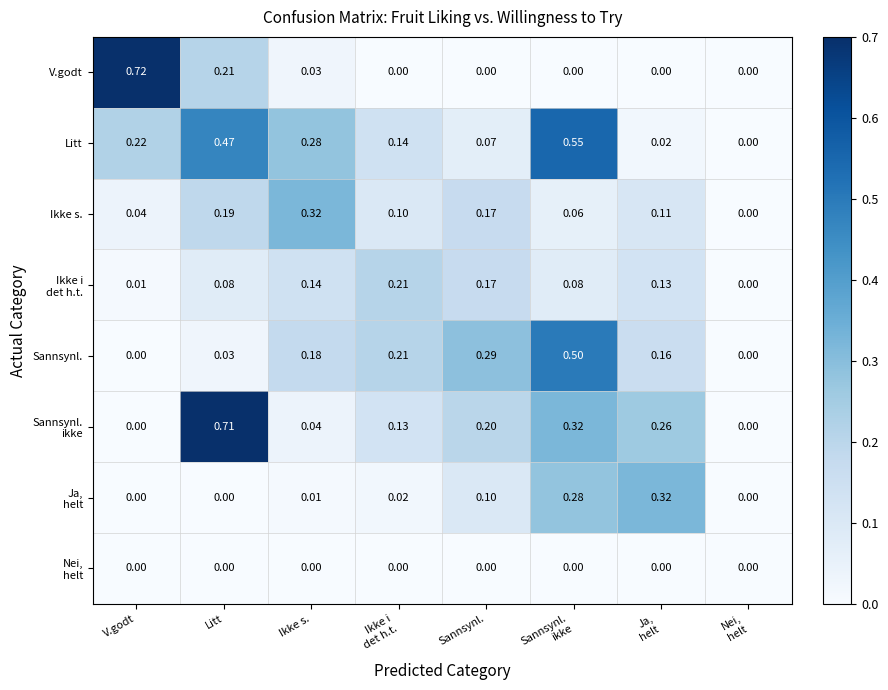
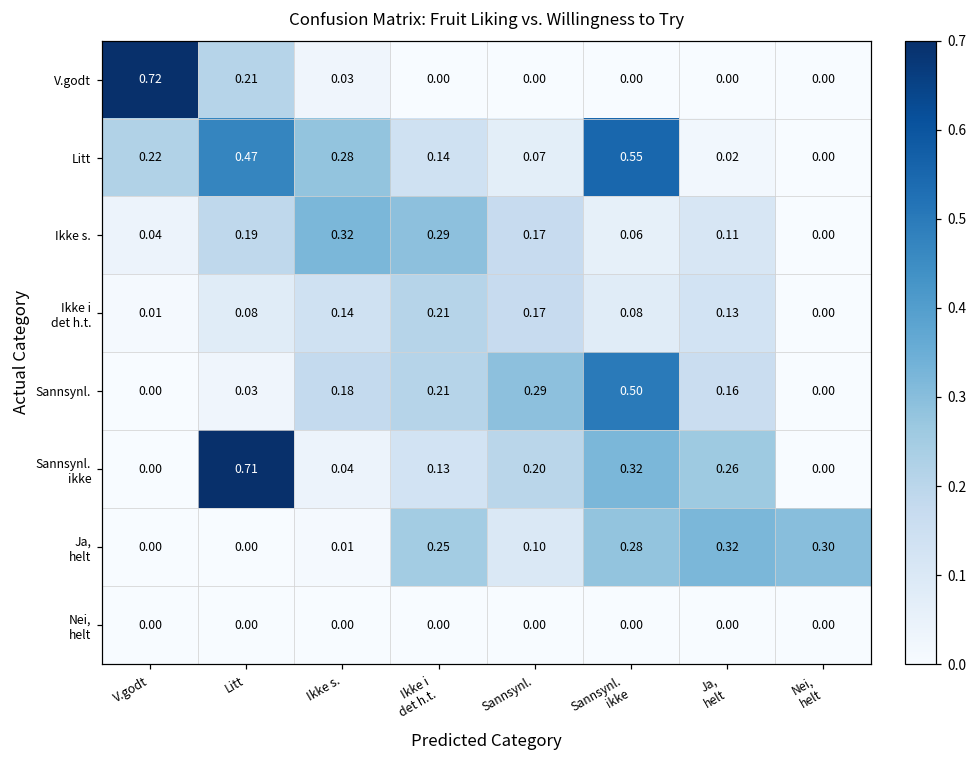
  {
    "V.godt": {
      "V.godt": 0.72,
      "Litt": 0.21,
      "Ikke s.": 0.03,
      "Ikke i det h.t.": 0.00,
      "Sannsynl.": 0.00,
      "Sannsynl. ikke": 0.00,
      "Ja, helt": 0.00,
      "Nei, helt": 0.00
    },
    "Litt": {
      "V.godt": 0.22,
      "Litt": 0.47,
      "Ikke s.": 0.28,
      "Ikke i det h.t.": 0.14,
      "Sannsynl.": 0.07,
      "Sannsynl. ikke": 0.55,
      "Ja, helt": 0.02,
      "Nei, helt": 0.00
    },
    "Ikke s.": {
      "V.godt": 0.04,
      "Litt": 0.19,
      "Ikke s.": 0.32,
-     "Ikke i det h.t.": 0.10,
+     "Ikke i det h.t.": 0.29,
      "Sannsynl.": 0.17,
      "Sannsynl. ikke": 0.06,
      "Ja, helt": 0.11,
      "Nei, helt": 0.00
    },
    "Ikke i det h.t.": {
      "V.godt": 0.01,
      "Litt": 0.08,
      "Ikke s.": 0.14,
      "Ikke i det h.t.": 0.21,
      "Sannsynl.": 0.17,
      "Sannsynl. ikke": 0.08,
      "Ja, helt": 0.13,
      "Nei, helt": 0.00
    },
    "Sannsynl.": {
      "V.godt": 0.00,
      "Litt": 0.03,
      "Ikke s.": 0.18,
      "Ikke i det h.t.": 0.21,
      "Sannsynl.": 0.29,
      "Sannsynl. ikke": 0.50,
      "Ja, helt": 0.16,
      "Nei, helt": 0.00
    },
    "Sannsynl. ikke": {
      "V.godt": 0.00,
      "Litt": 0.71,
      "Ikke s.": 0.04,
      "Ikke i det h.t.": 0.13,
      "Sannsynl.": 0.20,
      "Sannsynl. ikke": 0.32,
      "Ja, helt": 0.26,
      "Nei, helt": 0.00
    },
    "Ja, helt": {
      "V.godt": 0.00,
      "Litt": 0.00,
      "Ikke s.": 0.01,
-     "Ikke i det h.t.": 0.02,
+     "Ikke i det h.t.": 0.25,
      "Sannsynl.": 0.10,
      "Sannsynl. ikke": 0.28,
      "Ja, helt": 0.32,
-     "Nei, helt": 0.00
+     "Nei, helt": 0.30
    },
    "Nei, helt": {
      "V.godt": 0.00,
      "Litt": 0.00,
      "Ikke s.": 0.00,
      "Ikke i det h.t.": 0.00,
      "Sannsynl.": 0.00,
      "Sannsynl. ikke": 0.00,
      "Ja, helt": 0.00,
      "Nei, helt": 0.00
    }
  }
